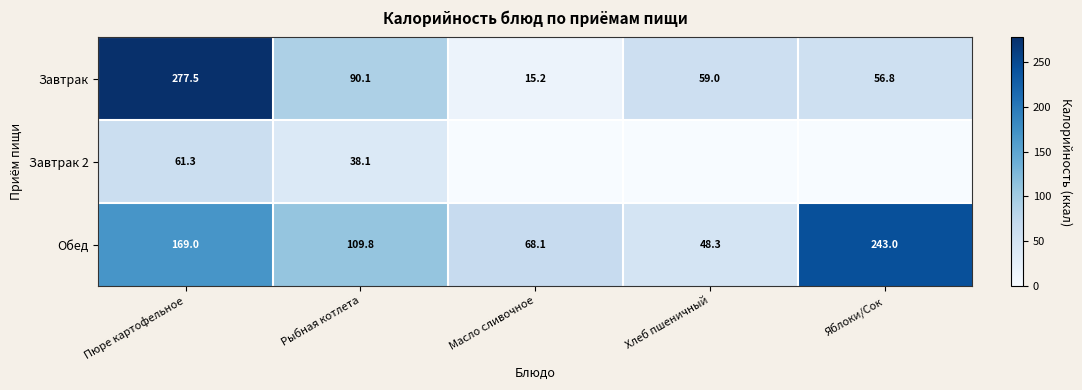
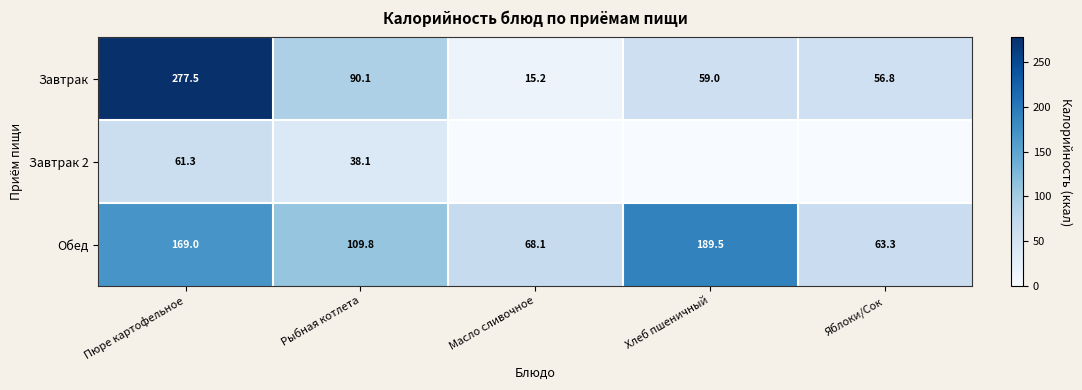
  {
    "Завтрак": {
      "Пюре картофельное": 277.5,
      "Рыбная котлета": 90.1,
      "Масло сливочное": 15.2,
      "Хлеб пшеничный": 59.0,
      "Яблоки/Сок": 56.8
    },
    "Завтрак 2": {
      "Пюре картофельное": 61.3,
      "Рыбная котлета": 38.1
    },
    "Обед": {
      "Пюре картофельное": 169.0,
      "Рыбная котлета": 109.8,
      "Масло сливочное": 68.1,
-     "Хлеб пшеничный": 48.3,
-     "Яблоки/Сок": 243.0
+     "Хлеб пшеничный": 189.5,
+     "Яблоки/Сок": 63.3
    }
  }
